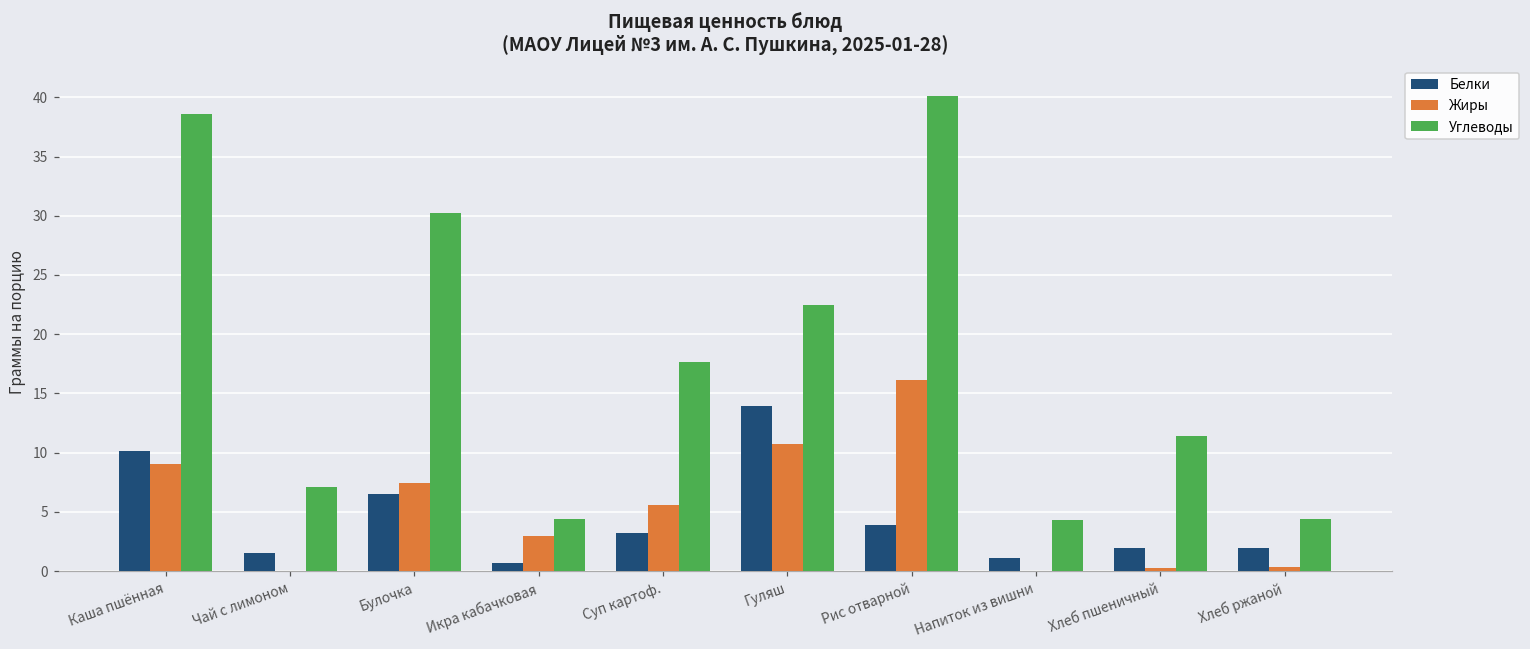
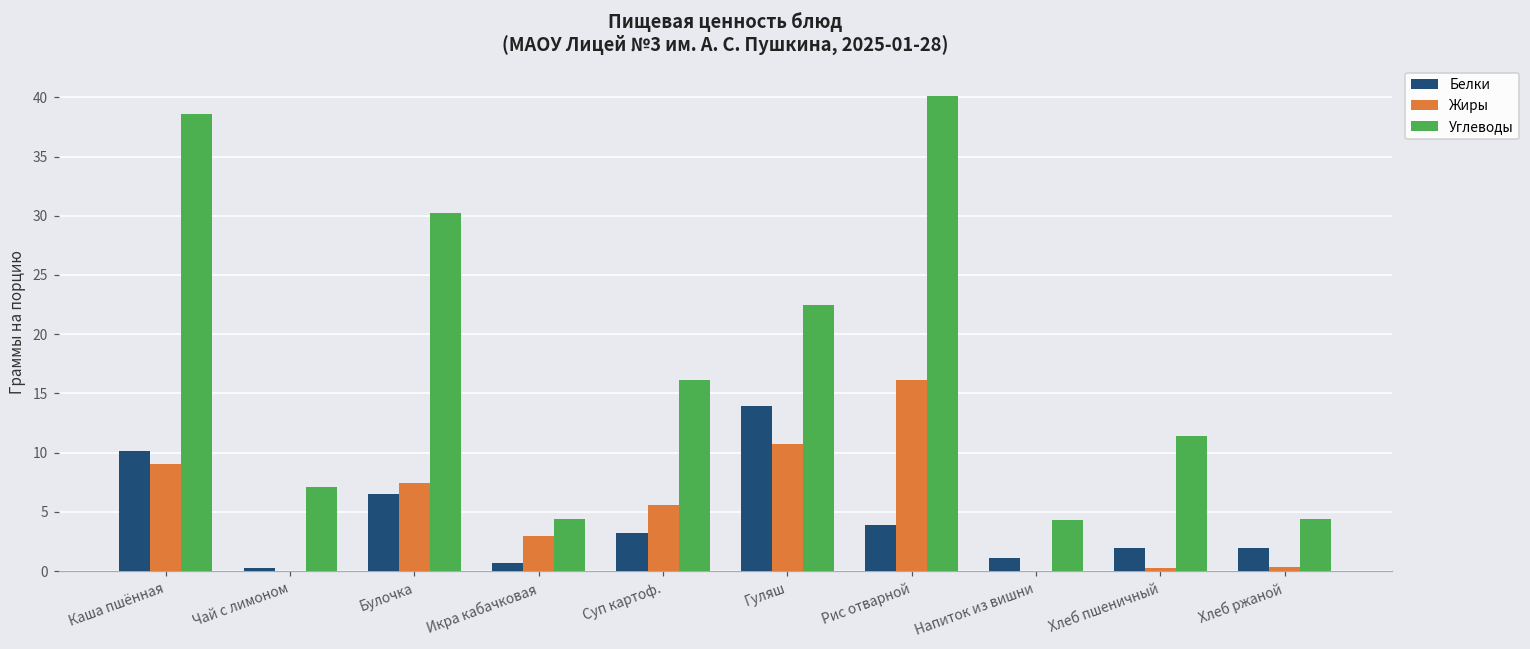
  {
    "Белки": {
      "Каша пшённая": 10.1,
-     "Чай с лимоном": 1.6,
+     "Чай с лимоном": 0.2,
      "Булочка": 6.5,
      "Икра кабачковая": 0.7,
      "Суп картоф.": 3.2,
      "Гуляш": 14.0,
      "Рис отварной": 3.9,
      "Напиток из вишни": 1.1,
      "Хлеб пшеничный": 2.0,
      "Хлеб ржаной": 2.0
    },
    "Жиры": {
      "Каша пшённая": 9.1,
      "Чай с лимоном": 0.0,
      "Булочка": 7.4,
      "Икра кабачковая": 3.0,
      "Суп картоф.": 5.6,
      "Гуляш": 10.7,
      "Рис отварной": 16.1,
      "Хлеб пшеничный": 0.3,
      "Хлеб ржаной": 0.4
    },
    "Углеводы": {
      "Каша пшённая": 38.6,
      "Чай с лимоном": 7.1,
      "Булочка": 30.3,
      "Икра кабачковая": 4.4,
-     "Суп картоф.": 17.7,
+     "Суп картоф.": 16.1,
      "Гуляш": 22.5,
      "Рис отварной": 40.1,
      "Напиток из вишни": 4.3,
      "Хлеб пшеничный": 11.4,
      "Хлеб ржаной": 4.4
    }
  }
